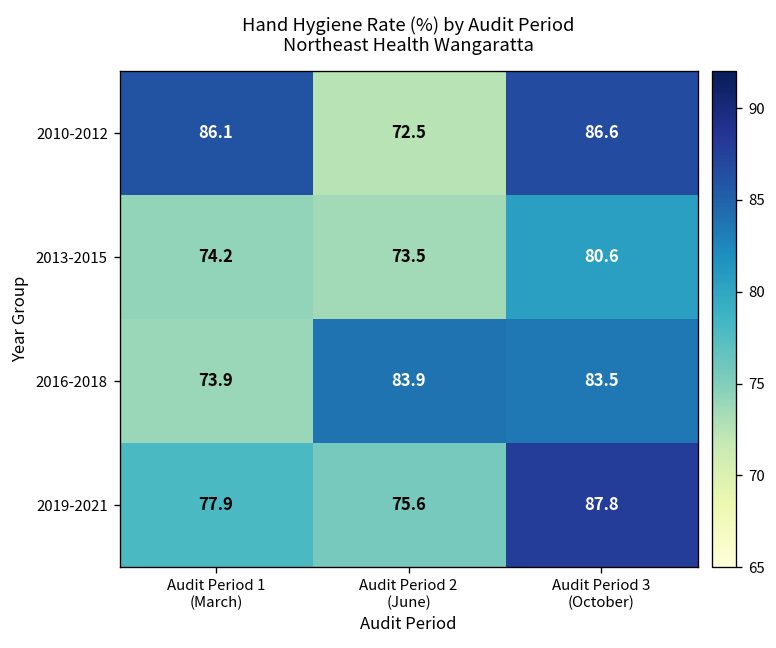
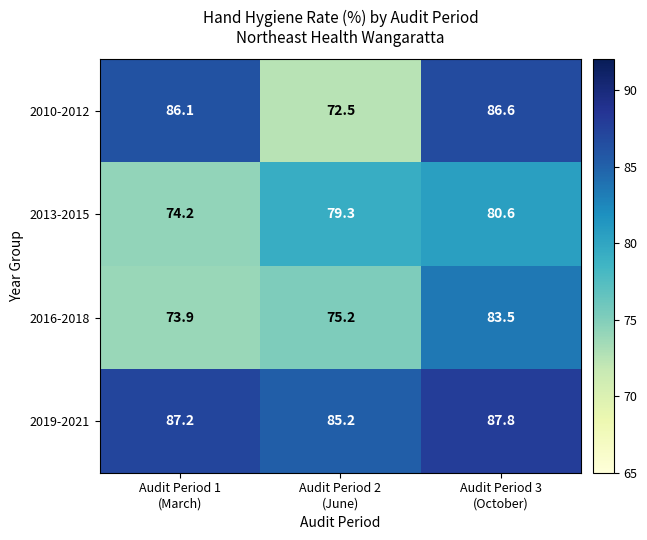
  {
    "2010-2012": {
      "Audit Period 1 (March)": 86.1,
      "Audit Period 2 (June)": 72.5,
      "Audit Period 3 (October)": 86.6
    },
    "2013-2015": {
      "Audit Period 1 (March)": 74.2,
-     "Audit Period 2 (June)": 73.5,
+     "Audit Period 2 (June)": 79.3,
      "Audit Period 3 (October)": 80.6
    },
    "2016-2018": {
      "Audit Period 1 (March)": 73.9,
-     "Audit Period 2 (June)": 83.9,
+     "Audit Period 2 (June)": 75.2,
      "Audit Period 3 (October)": 83.5
    },
    "2019-2021": {
-     "Audit Period 1 (March)": 77.9,
-     "Audit Period 2 (June)": 75.6,
+     "Audit Period 1 (March)": 87.2,
+     "Audit Period 2 (June)": 85.2,
      "Audit Period 3 (October)": 87.8
    }
  }
